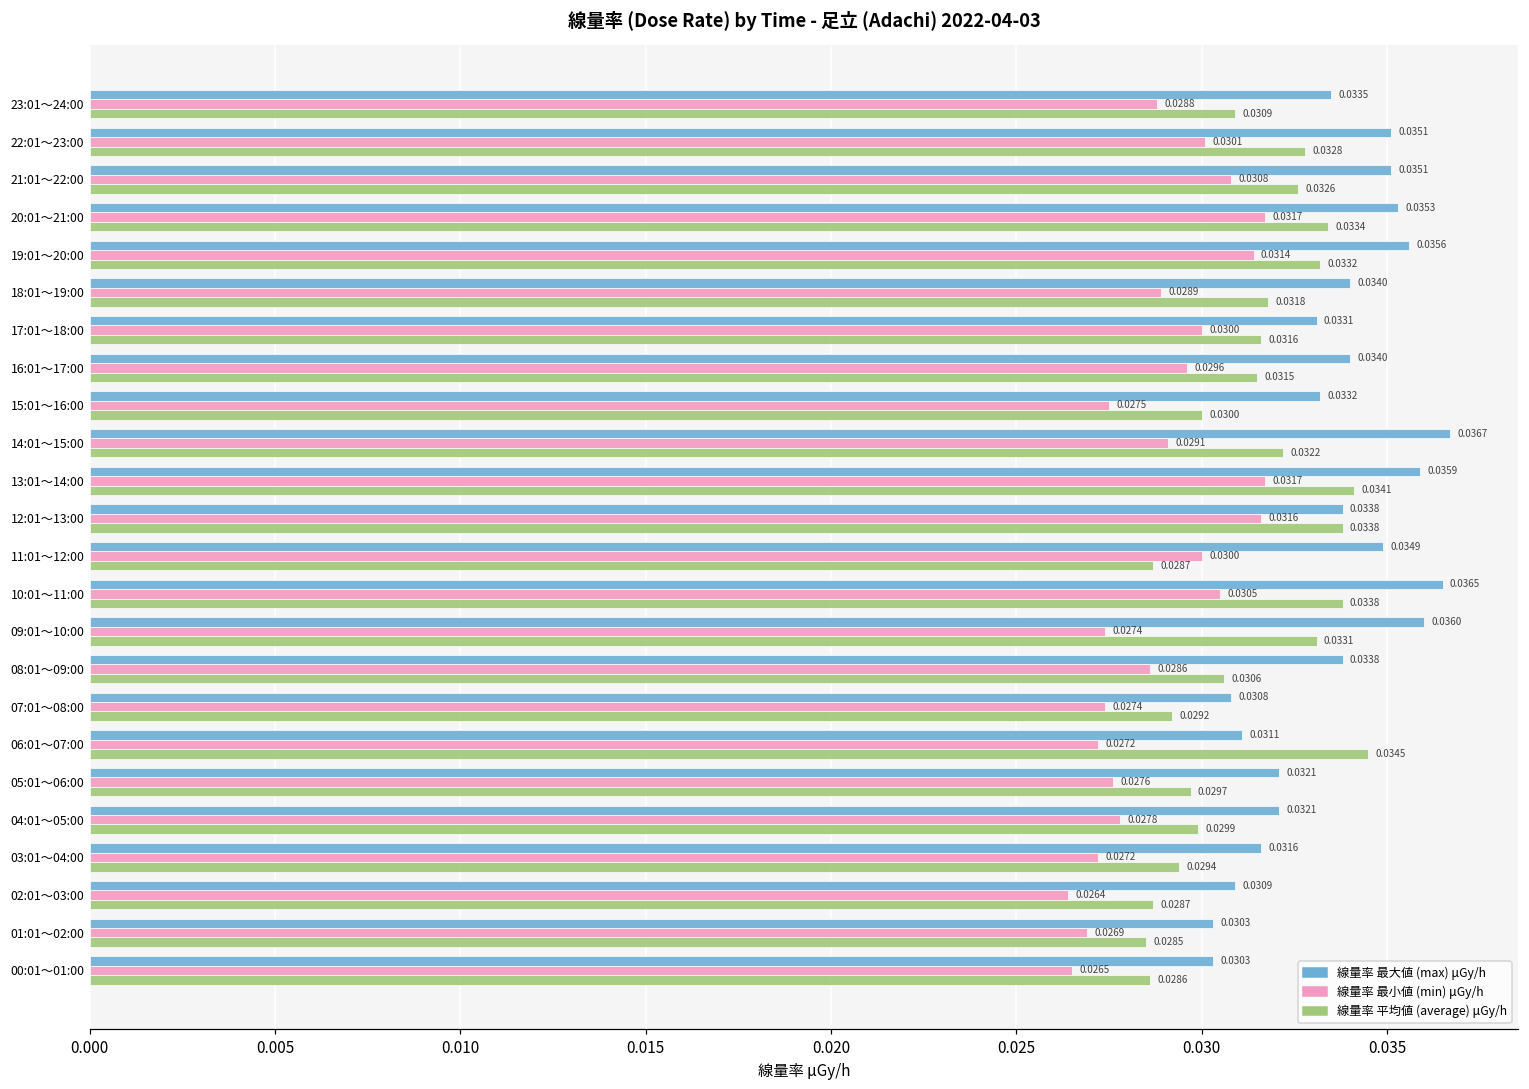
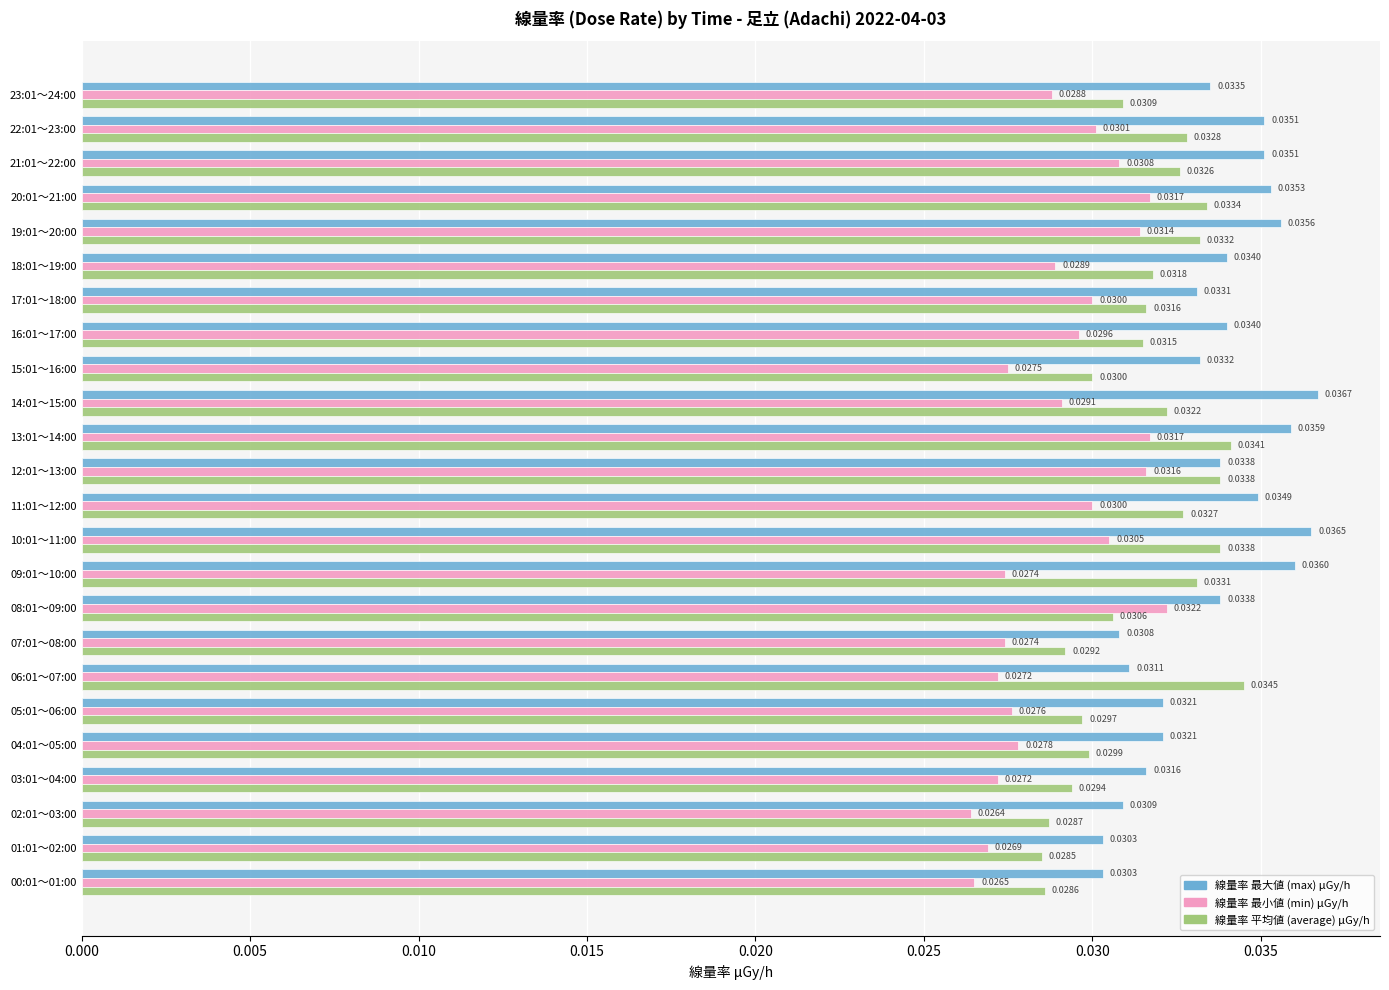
  {
    "線量率 最大値 (max) μGy/h": {
      "23:01～24:00": 0.0335,
      "22:01～23:00": 0.0351,
      "21:01～22:00": 0.0351,
      "20:01～21:00": 0.0353,
      "19:01～20:00": 0.0356,
      "18:01～19:00": 0.0340,
      "17:01～18:00": 0.0331,
      "16:01～17:00": 0.0340,
      "15:01～16:00": 0.0332,
      "14:01～15:00": 0.0367,
      "13:01～14:00": 0.0359,
      "12:01～13:00": 0.0338,
      "11:01～12:00": 0.0349,
      "10:01～11:00": 0.0365,
      "09:01～10:00": 0.0360,
      "08:01～09:00": 0.0338,
      "07:01～08:00": 0.0308,
      "06:01～07:00": 0.0311,
      "05:01～06:00": 0.0321,
      "04:01～05:00": 0.0321,
      "03:01～04:00": 0.0316,
      "02:01～03:00": 0.0309,
      "01:01～02:00": 0.0303,
      "00:01～01:00": 0.0303
    },
    "線量率 最小値 (min) μGy/h": {
      "23:01～24:00": 0.0288,
      "22:01～23:00": 0.0301,
      "21:01～22:00": 0.0308,
      "20:01～21:00": 0.0317,
      "19:01～20:00": 0.0314,
      "18:01～19:00": 0.0289,
      "17:01～18:00": 0.0300,
      "16:01～17:00": 0.0296,
      "15:01～16:00": 0.0275,
      "14:01～15:00": 0.0291,
      "13:01～14:00": 0.0317,
      "12:01～13:00": 0.0316,
      "11:01～12:00": 0.0300,
      "10:01～11:00": 0.0305,
      "09:01～10:00": 0.0274,
-     "08:01～09:00": 0.0286,
+     "08:01～09:00": 0.0322,
      "07:01～08:00": 0.0274,
      "06:01～07:00": 0.0272,
      "05:01～06:00": 0.0276,
      "04:01～05:00": 0.0278,
      "03:01～04:00": 0.0272,
      "02:01～03:00": 0.0264,
      "01:01～02:00": 0.0269,
      "00:01～01:00": 0.0265
    },
    "線量率 平均値 (average) μGy/h": {
      "23:01～24:00": 0.0309,
      "22:01～23:00": 0.0328,
      "21:01～22:00": 0.0326,
      "20:01～21:00": 0.0334,
      "19:01～20:00": 0.0332,
      "18:01～19:00": 0.0318,
      "17:01～18:00": 0.0316,
      "16:01～17:00": 0.0315,
      "15:01～16:00": 0.0300,
      "14:01～15:00": 0.0322,
      "13:01～14:00": 0.0341,
      "12:01～13:00": 0.0338,
-     "11:01～12:00": 0.0287,
+     "11:01～12:00": 0.0327,
      "10:01～11:00": 0.0338,
      "09:01～10:00": 0.0331,
      "08:01～09:00": 0.0306,
      "07:01～08:00": 0.0292,
      "06:01～07:00": 0.0345,
      "05:01～06:00": 0.0297,
      "04:01～05:00": 0.0299,
      "03:01～04:00": 0.0294,
      "02:01～03:00": 0.0287,
      "01:01～02:00": 0.0285,
      "00:01～01:00": 0.0286
    }
  }
